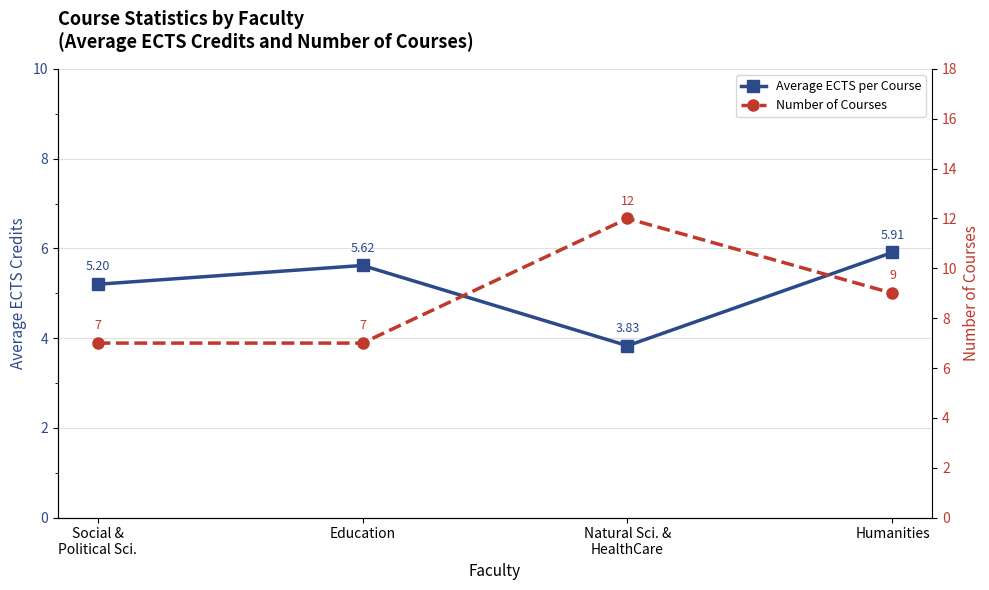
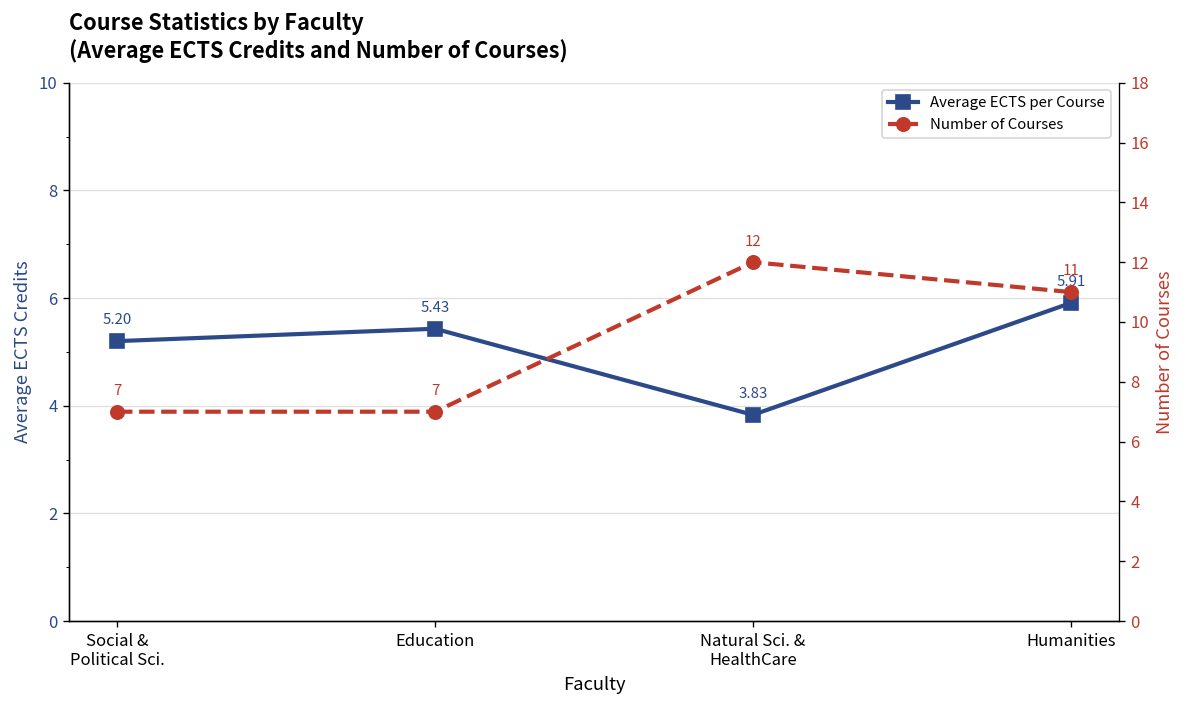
  {
    "Average ECTS per Course": {
      "Social & Political Sci.": 5.20,
-     "Education": 5.62,
+     "Education": 5.43,
      "Natural Sci. & HealthCare": 3.83,
      "Humanities": 5.91
    },
    "Number of Courses": {
      "Social & Political Sci.": 7,
      "Education": 7,
      "Natural Sci. & HealthCare": 12,
-     "Humanities": 9
+     "Humanities": 11
    }
  }
